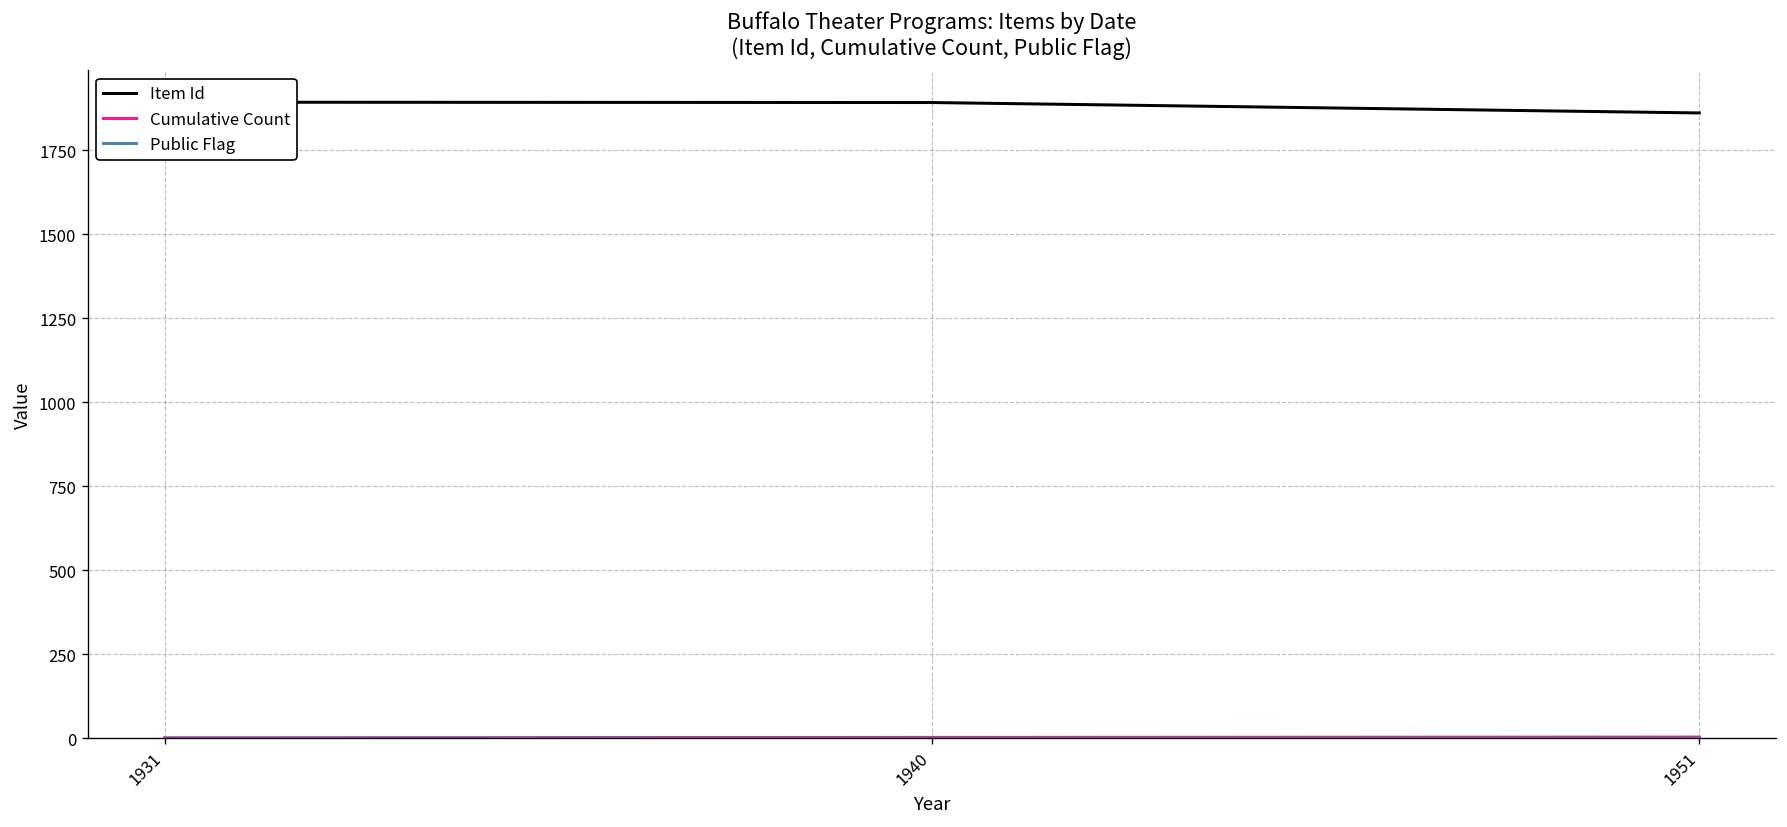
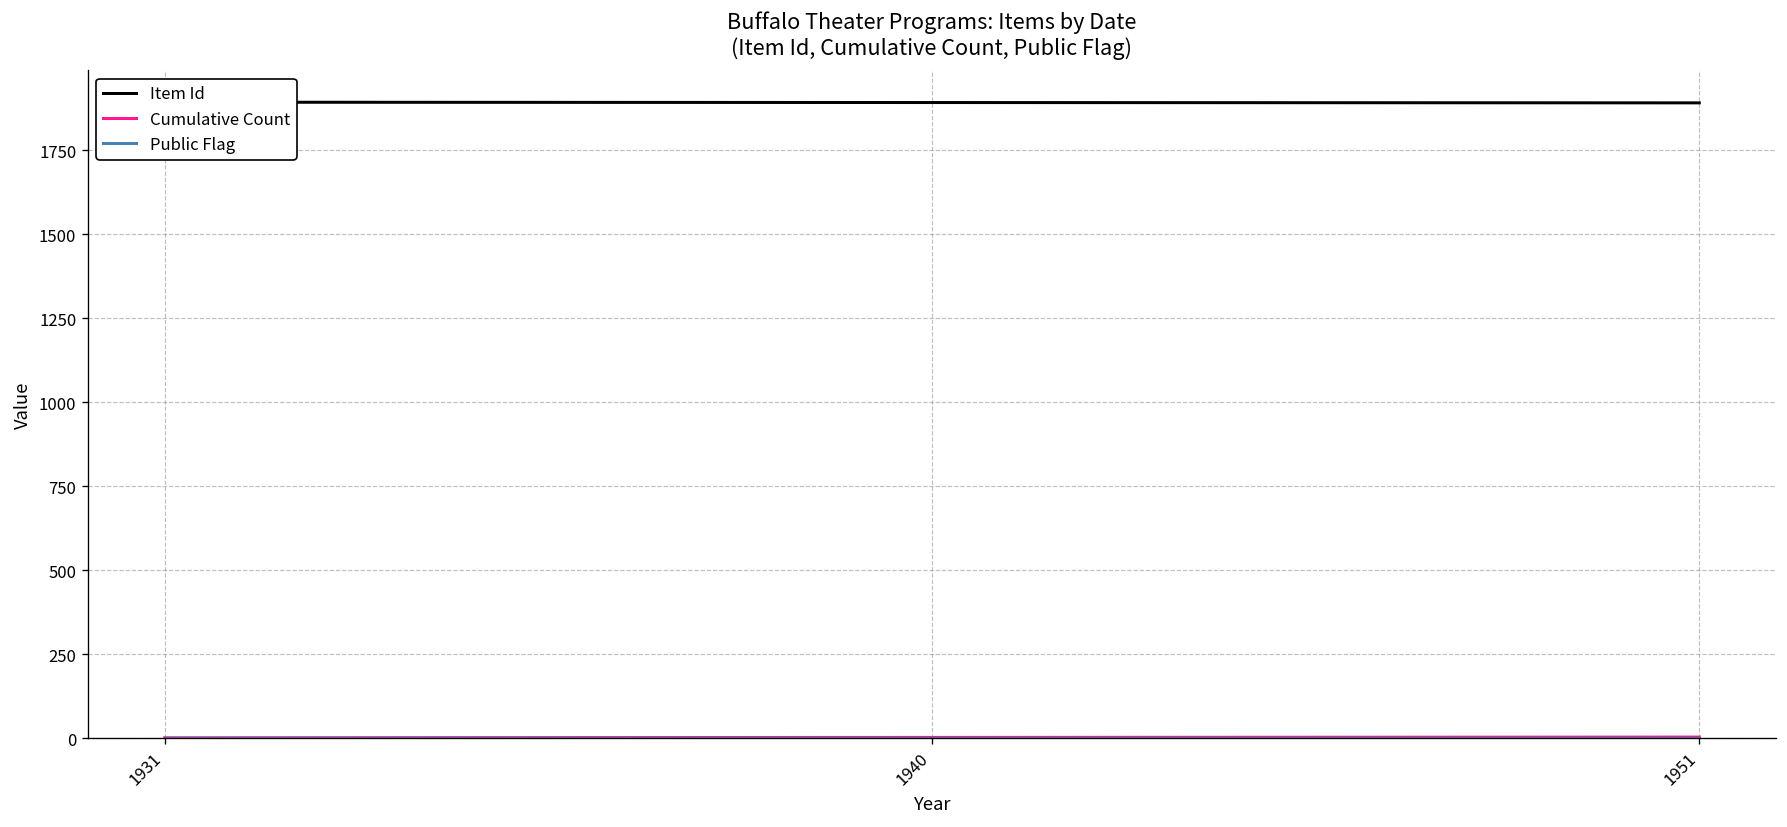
  {
    "Item Id": {
      "1940": 1890,
-     "1951": 1860
+     "1951": 1890
    }
  }
